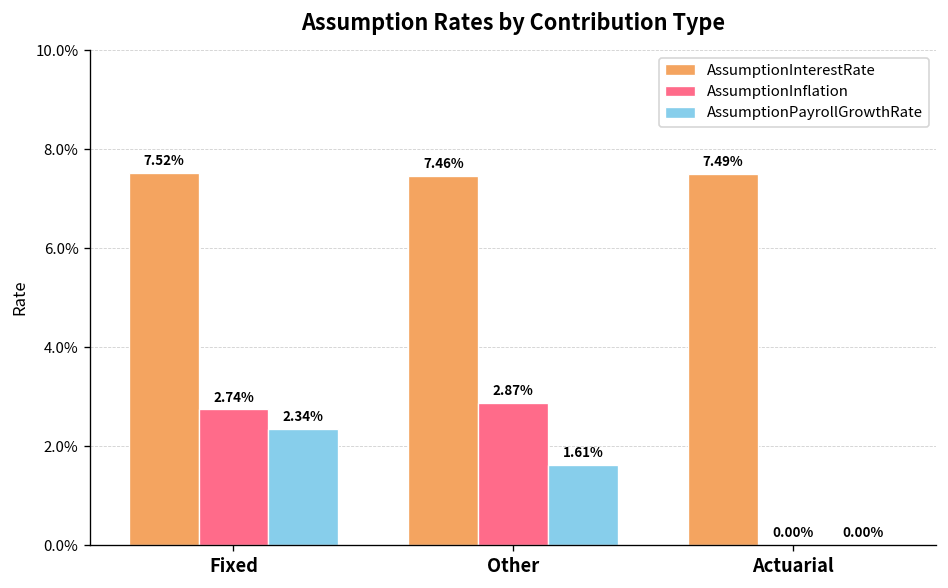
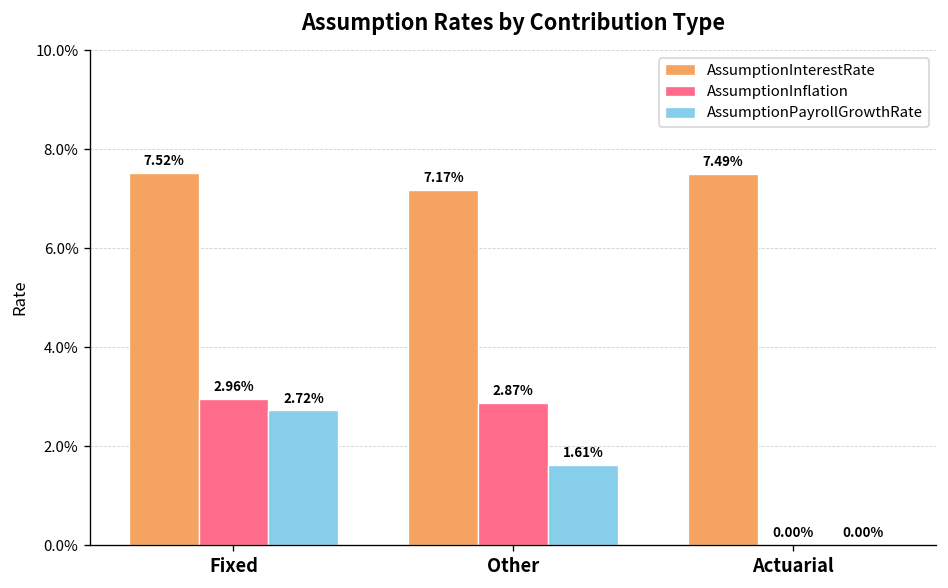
  {
    "AssumptionInterestRate": {
      "Fixed": "7.52%",
-     "Other": "7.46%",
+     "Other": "7.17%",
      "Actuarial": "7.49%"
    },
    "AssumptionInflation": {
-     "Fixed": "2.74%",
+     "Fixed": "2.96%",
      "Other": "2.87%",
      "Actuarial": "0.00%"
    },
    "AssumptionPayrollGrowthRate": {
-     "Fixed": "2.34%",
+     "Fixed": "2.72%",
      "Other": "1.61%",
      "Actuarial": "0.00%"
    }
  }
